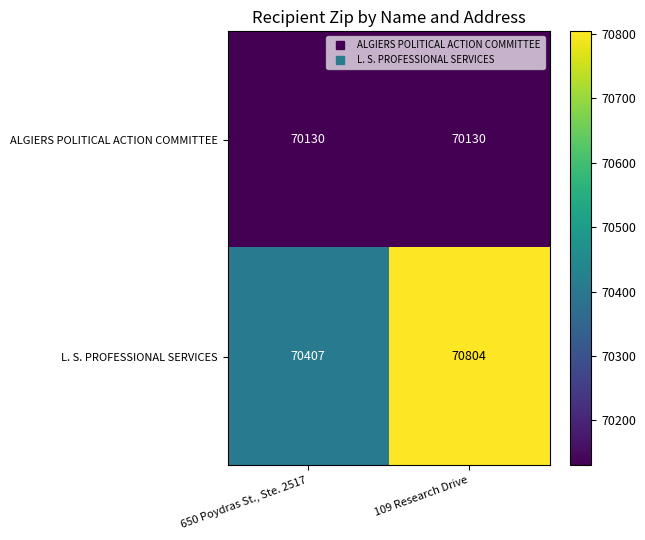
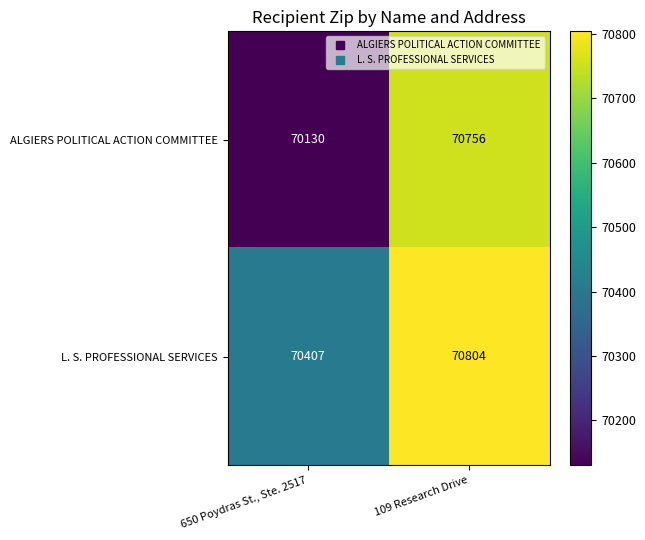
  {
    "ALGIERS POLITICAL ACTION COMMITTEE": {
      "650 Poydras St., Ste. 2517": 70130,
-     "109 Research Drive": 70130
+     "109 Research Drive": 70756
    },
    "L. S. PROFESSIONAL SERVICES": {
      "650 Poydras St., Ste. 2517": 70407,
      "109 Research Drive": 70804
    }
  }
